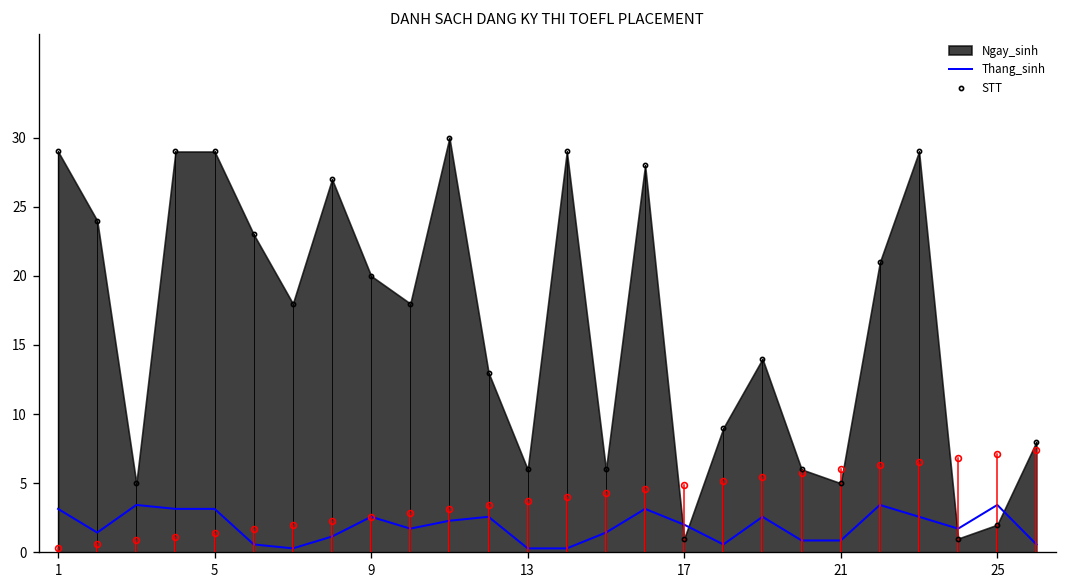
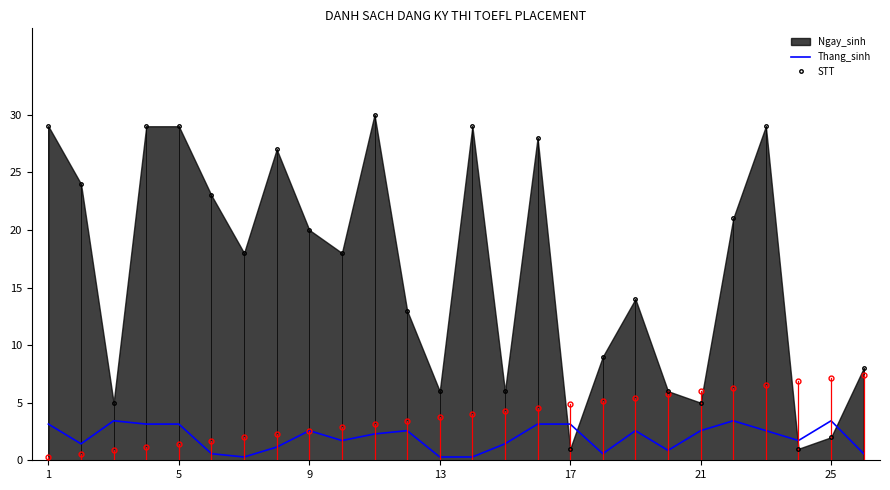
  {
    "Thang_sinh": {
      "1": 3.1,
      "5": 3.1,
      "13": 0.3,
-     "17": 2.0,
-     "21": 0.9,
+     "17": 3.1,
+     "21": 2.6,
      "25": 3.4
    }
  }
